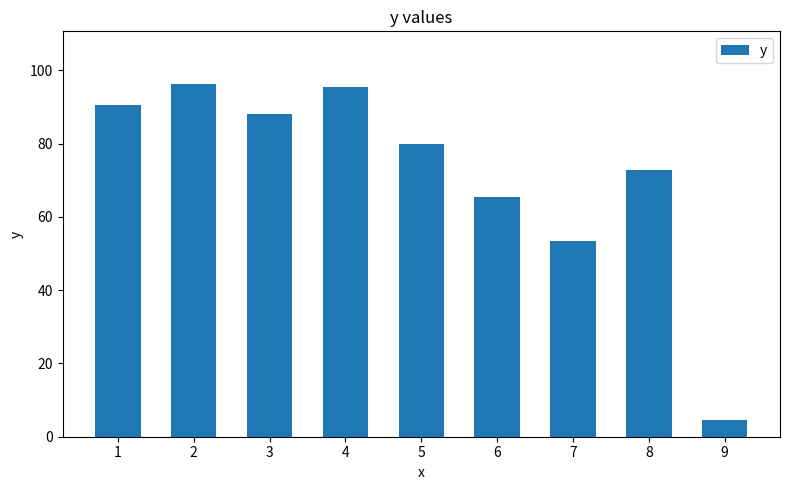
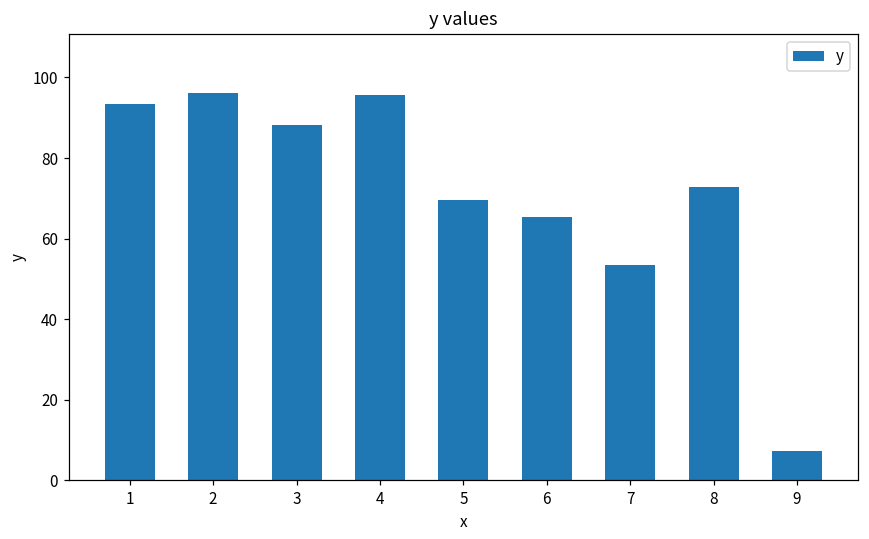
  {
-   "1": 91,
+   "1": 93,
    "2": 96,
    "3": 88,
    "4": 96,
-   "5": 80,
+   "5": 70,
    "6": 65,
    "7": 54,
    "8": 73,
-   "9": 5
+   "9": 7
  }
